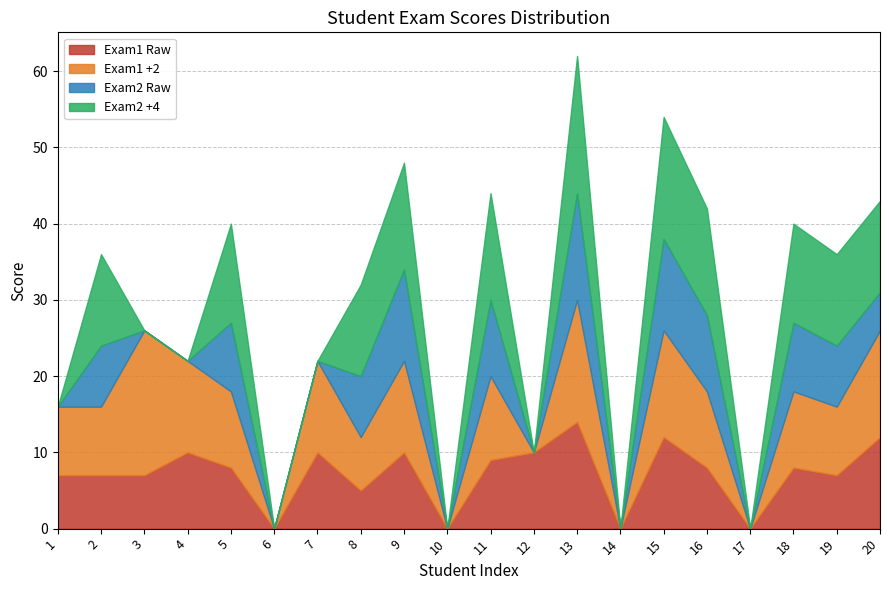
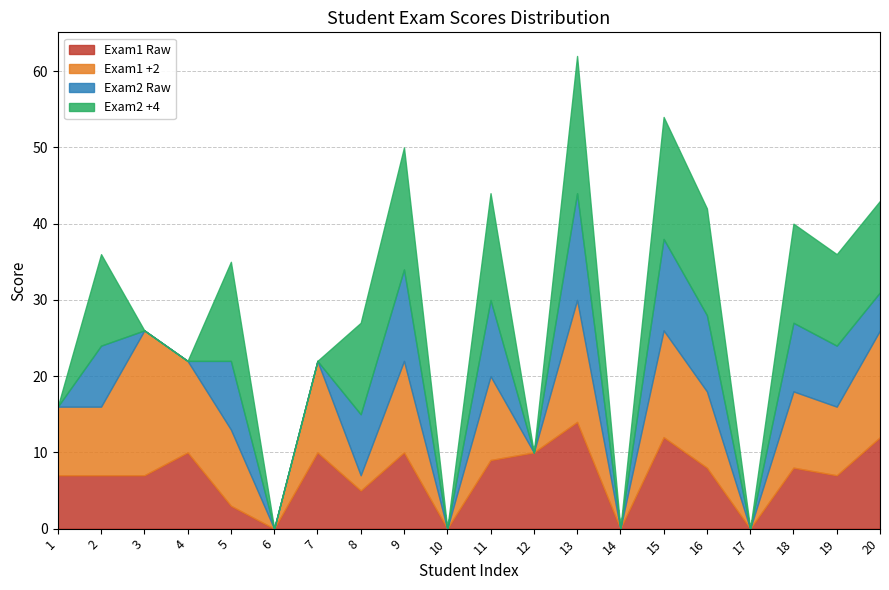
  {
    "Exam1 Raw": {
      "1": 7,
      "2": 7,
      "3": 7,
      "4": 10,
-     "5": 8,
+     "5": 3,
      "7": 10,
      "8": 5,
      "9": 10,
      "11": 9,
      "13": 14,
      "15": 12,
      "16": 8,
      "18": 8,
      "19": 7,
      "20": 12
    },
    "Exam1 +2": {
      "2": 9,
      "5": 10,
-     "8": 7,
+     "8": 2,
      "9": 12,
      "11": 11,
      "13": 16,
      "15": 14,
      "16": 10,
      "18": 10,
      "19": 9,
      "20": 14
    },
    "Exam2 Raw": {
      "2": 8,
      "5": 9,
      "8": 8,
      "9": 12,
      "11": 10,
      "13": 14,
      "15": 12,
      "16": 10,
      "18": 9,
      "19": 8,
      "20": 5
    },
    "Exam2 +4": {
      "2": 12,
      "5": 13,
      "8": 12,
-     "9": 14,
+     "9": 16,
      "11": 14,
      "13": 18,
      "15": 16,
      "16": 14,
      "18": 13,
      "19": 12,
      "20": 12
    }
  }
